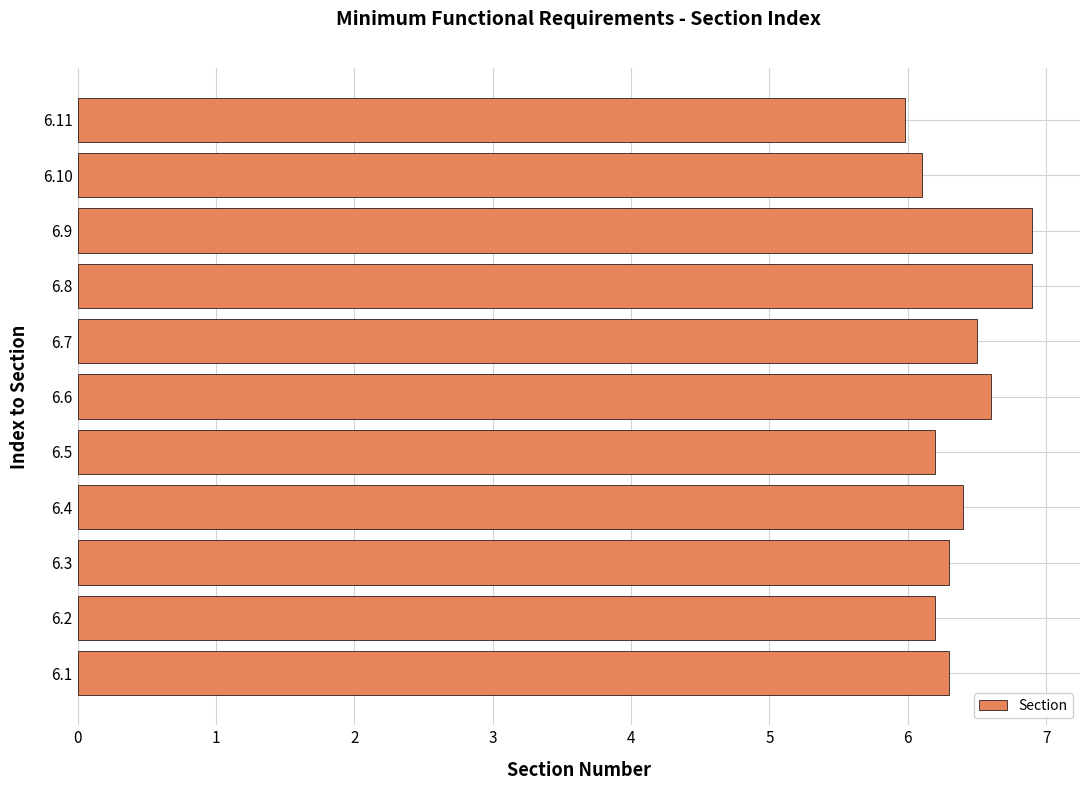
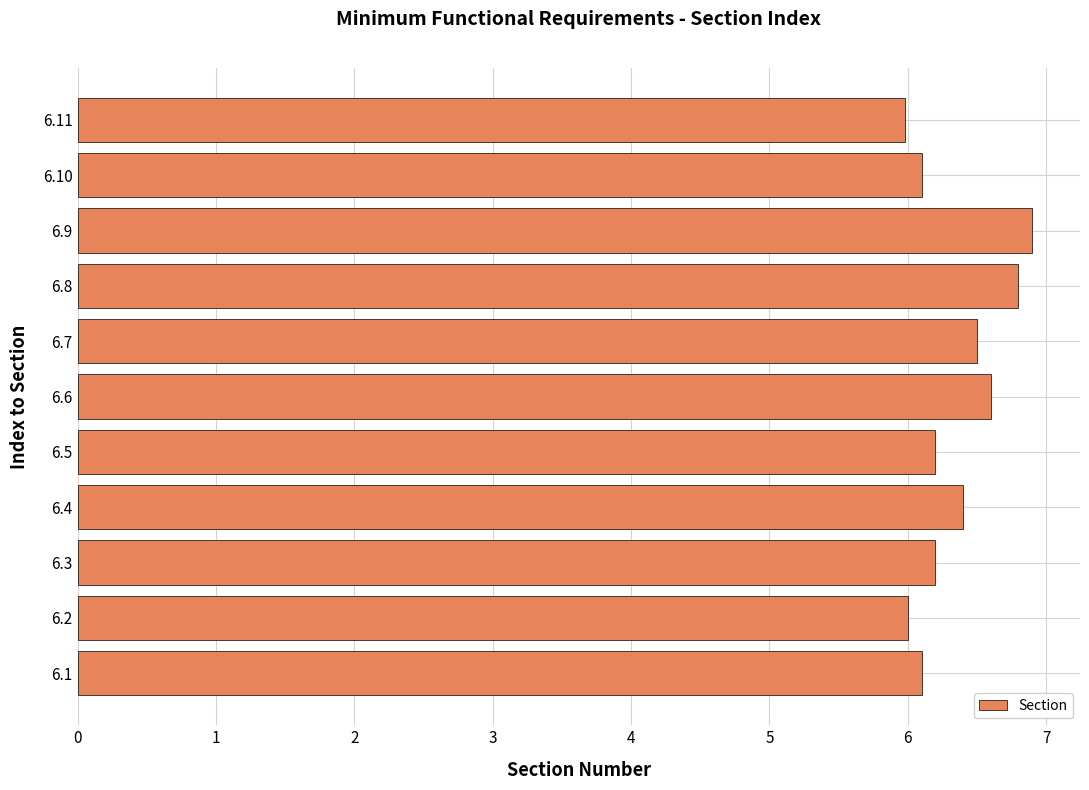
  {
    "6.11": 5.98,
    "6.10": 6.1,
    "6.9": 6.9,
-   "6.8": 6.9,
+   "6.8": 6.8,
    "6.7": 6.5,
    "6.6": 6.6,
    "6.5": 6.2,
    "6.4": 6.4,
-   "6.3": 6.3,
-   "6.2": 6.2,
-   "6.1": 6.3
+   "6.3": 6.2,
+   "6.2": 6.0,
+   "6.1": 6.1
  }
